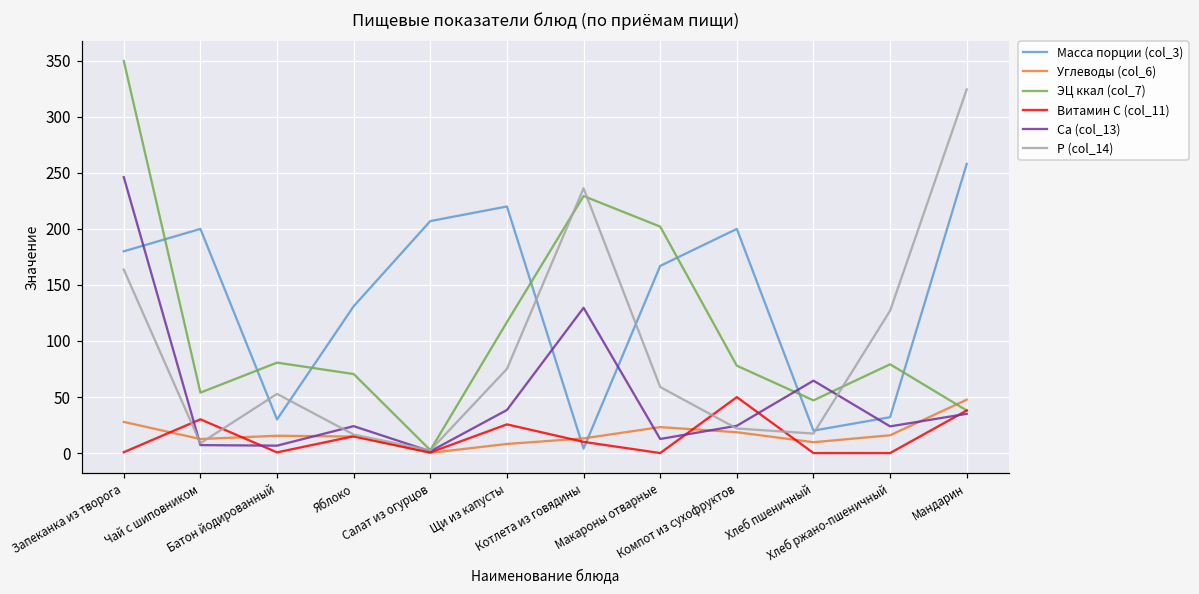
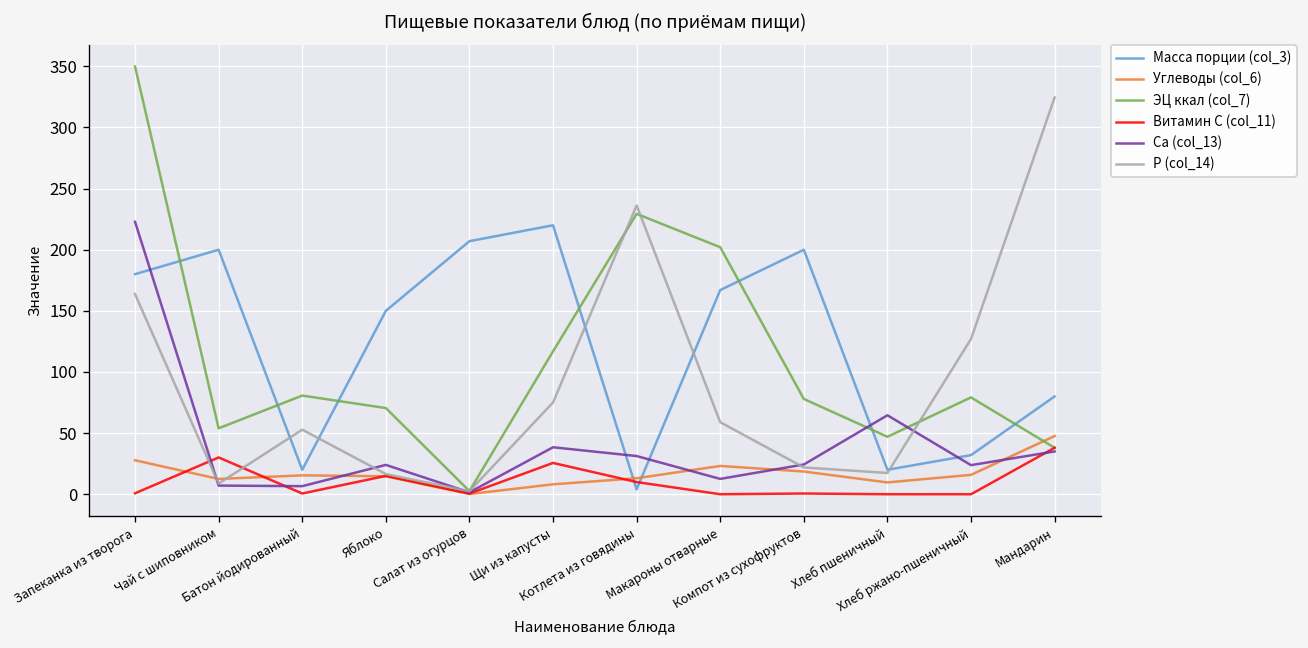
  {
    "Масса порции (col_3)": {
      "Запеканка из творога": 180,
      "Чай с шиповником": 200,
-     "Батон йодированный": 30,
-     "Яблоко": 131,
+     "Батон йодированный": 20,
+     "Яблоко": 150,
      "Салат из огурцов": 207,
      "Щи из капусты": 220,
      "Котлета из говядины": 4,
      "Макароны отварные": 167,
      "Компот из сухофруктов": 200,
      "Хлеб пшеничный": 20,
      "Хлеб ржано-пшеничный": 32,
-     "Мандарин": 258
+     "Мандарин": 80
    },
    "Углеводы (col_6)": {
      "Запеканка из творога": 28,
      "Чай с шиповником": 13,
      "Батон йодированный": 15,
      "Щи из капусты": 8,
      "Котлета из говядины": 13,
      "Макароны отварные": 23,
      "Компот из сухофруктов": 19,
      "Хлеб пшеничный": 10,
      "Хлеб ржано-пшеничный": 16,
      "Мандарин": 48
    },
    "ЭЦ ккал (col_7)": {
      "Запеканка из творога": 350,
      "Чай с шиповником": 54,
      "Батон йодированный": 81,
      "Яблоко": 71,
      "Щи из капусты": 117,
      "Котлета из говядины": 229,
      "Макароны отварные": 202,
      "Компот из сухофруктов": 78,
      "Хлеб пшеничный": 47,
      "Хлеб ржано-пшеничный": 79
    },
    "Витамин С (col_11)": {
      "Запеканка из творога": 1,
      "Чай с шиповником": 30,
      "Батон йодированный": 1,
      "Щи из капусты": 26,
      "Котлета из говядины": 10,
      "Макароны отварные": 0,
-     "Компот из сухофруктов": 50,
+     "Компот из сухофруктов": 1,
      "Хлеб пшеничный": 0,
      "Хлеб ржано-пшеничный": 0
    },
    "Са (col_13)": {
-     "Запеканка из творога": 246,
+     "Запеканка из творога": 223,
      "Батон йодированный": 7,
      "Яблоко": 24,
      "Щи из капусты": 38,
-     "Котлета из говядины": 130,
+     "Котлета из говядины": 31,
      "Макароны отварные": 13,
      "Хлеб пшеничный": 65,
      "Хлеб ржано-пшеничный": 24,
      "Мандарин": 35
    },
    "Р (col_14)": {
      "Запеканка из творога": 164,
      "Батон йодированный": 53,
      "Щи из капусты": 75,
      "Котлета из говядины": 236,
      "Макароны отварные": 59,
      "Хлеб пшеничный": 17,
      "Хлеб ржано-пшеничный": 127,
      "Мандарин": 325
    }
  }
